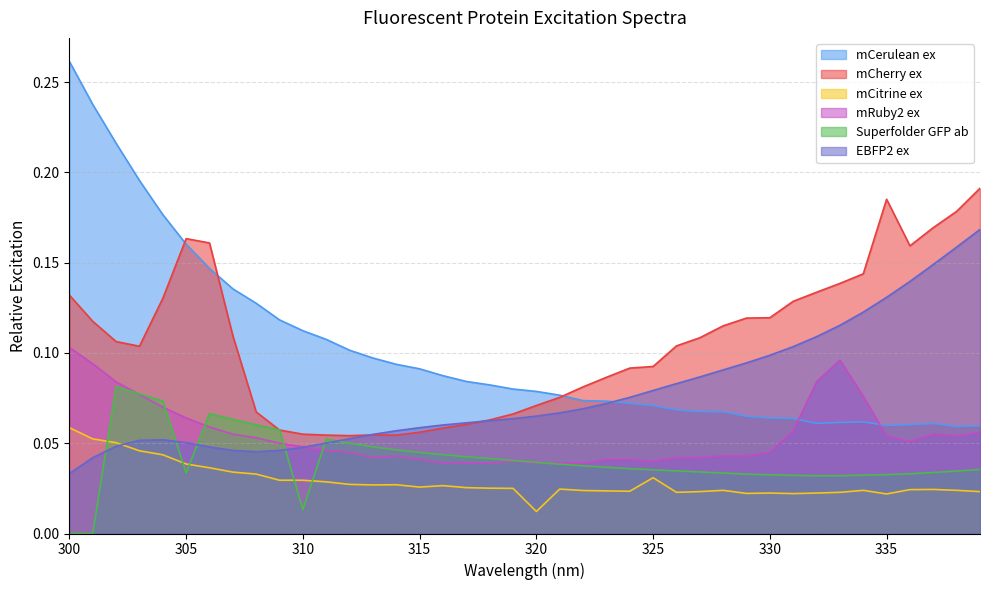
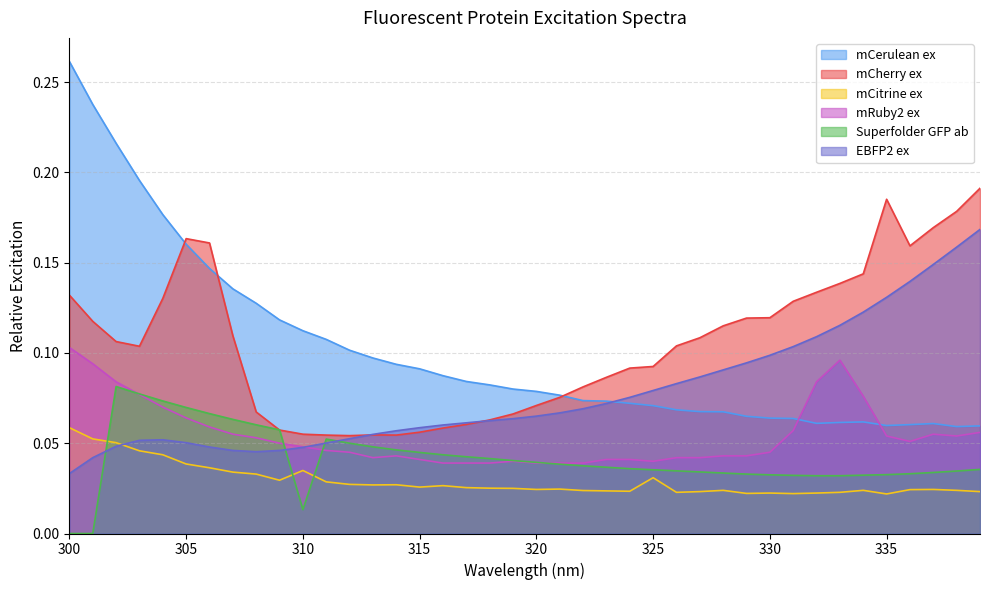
  {
    "mCherry ex": {
      "300": 0.132,
      "305": 0.163,
      "310": 0.055,
      "315": 0.056,
      "320": 0.071,
      "325": 0.093,
      "330": 0.120,
      "335": 0.185
    },
    "mCitrine ex": {
      "300": 0.059,
      "305": 0.039,
-     "310": 0.030,
+     "310": 0.035,
      "315": 0.026,
-     "320": 0.012,
+     "320": 0.024,
      "325": 0.031,
      "330": 0.022,
      "335": 0.022
    },
    "mRuby2 ex": {
      "300": 0.103,
      "305": 0.064,
      "315": 0.041,
      "325": 0.040,
      "330": 0.045,
      "335": 0.054
    },
    "Superfolder GFP ab": {
      "300": 0.000,
-     "305": 0.034,
+     "305": 0.070,
      "310": 0.013,
      "315": 0.045,
      "325": 0.035,
      "330": 0.033,
      "335": 0.033
    }
  }
